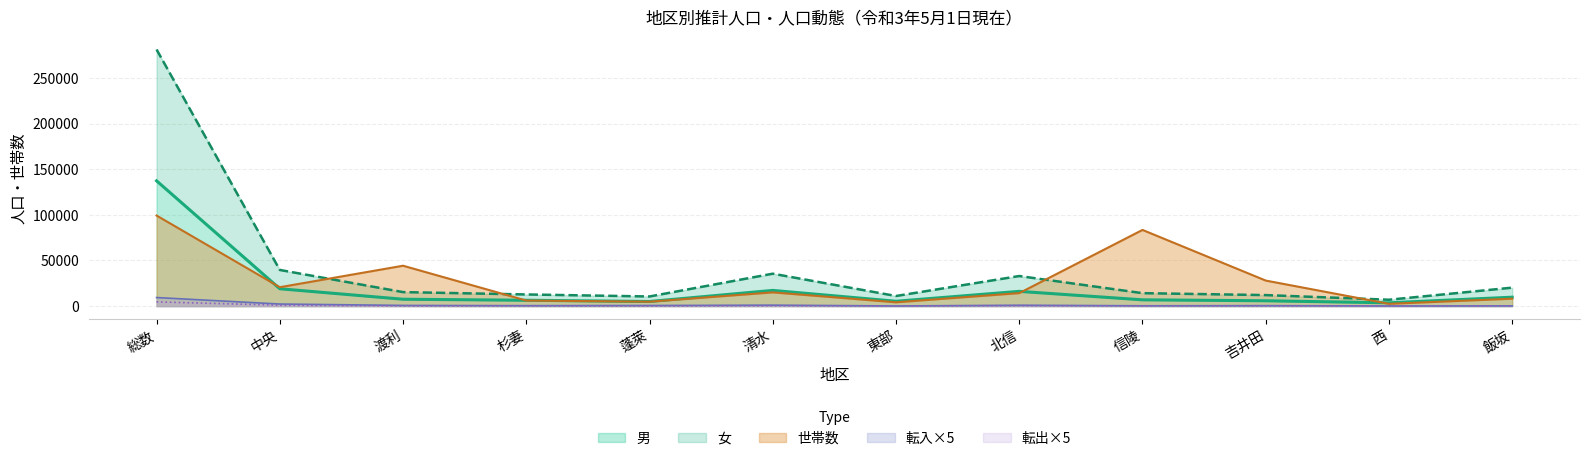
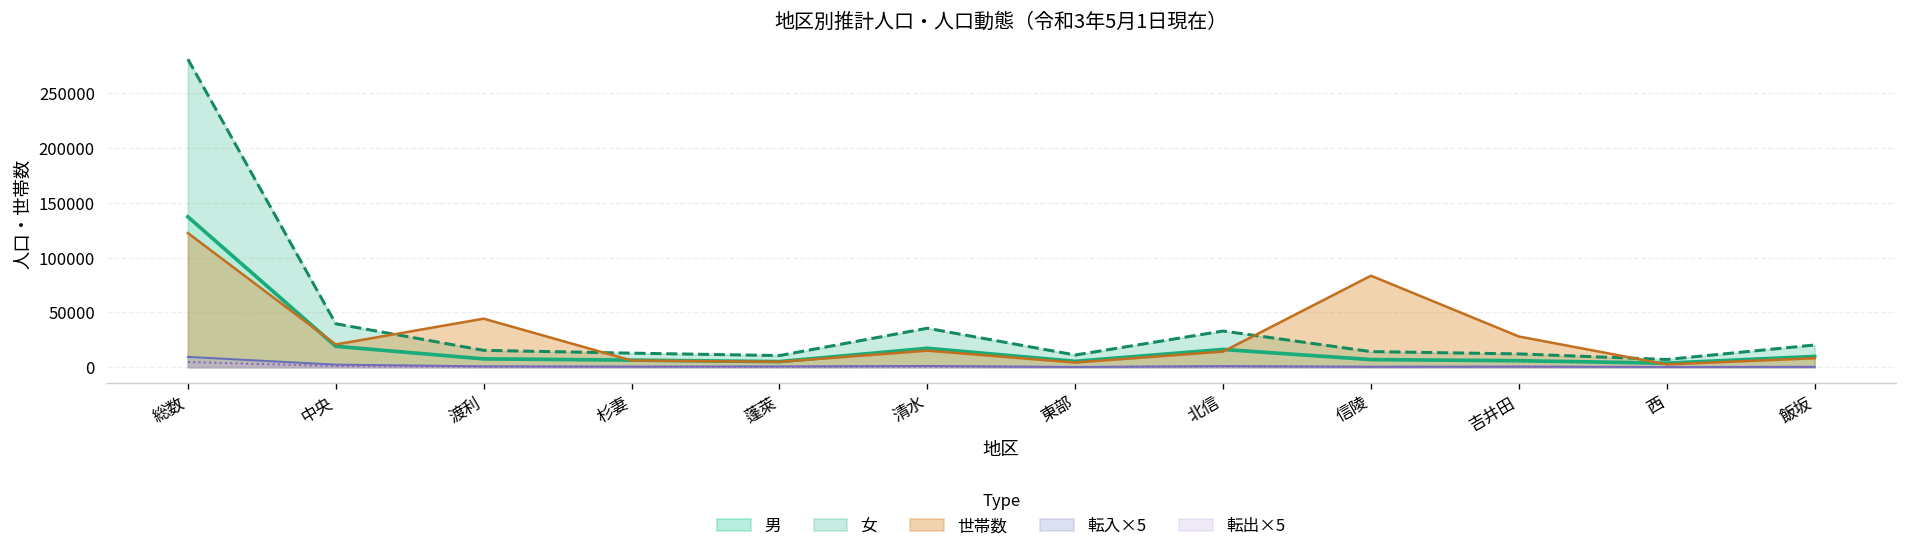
  {
    "世帯数": {
-     "総数": 100000,
+     "総数": 120000,
      "渡利": 40000,
      "信陵": 80000,
      "吉井田": 30000
    }
  }
